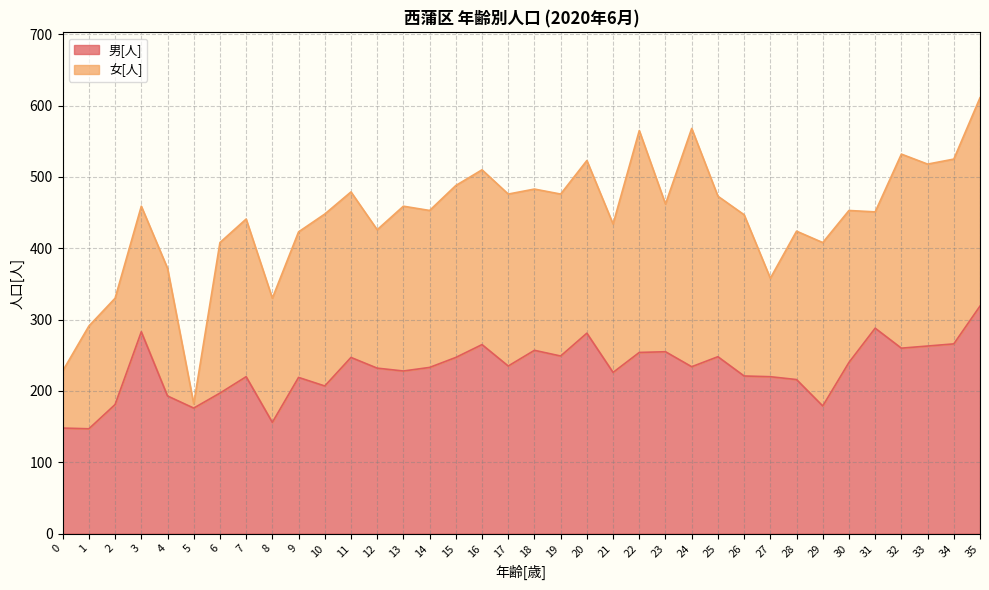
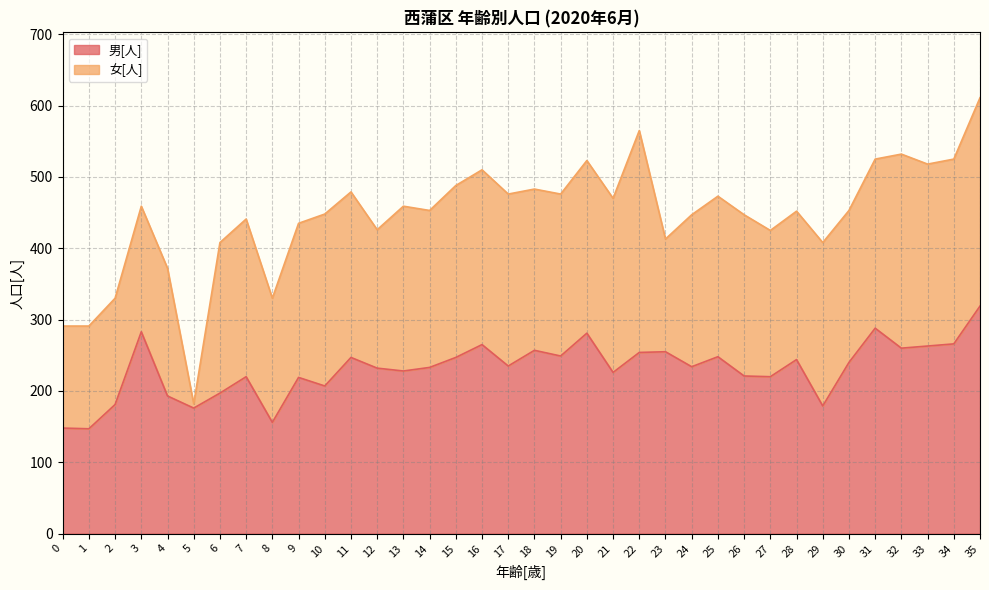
  {
    "男[人]": {
      "0": 150,
      "1": 150,
      "2": 180,
      "3": 280,
      "4": 190,
      "5": 180,
      "6": 200,
      "7": 220,
      "8": 160,
      "9": 220,
      "10": 210,
      "11": 250,
      "12": 230,
      "13": 230,
      "14": 230,
      "15": 250,
      "16": 270,
      "17": 240,
      "18": 260,
      "19": 250,
      "20": 280,
      "21": 230,
      "22": 250,
      "23": 260,
      "24": 230,
      "25": 250,
      "26": 220,
      "27": 220,
-     "28": 220,
+     "28": 240,
      "29": 180,
      "30": 240,
      "31": 290,
      "32": 260,
      "33": 260,
      "34": 270,
      "35": 320
    },
    "女[人]": {
-     "0": 80,
+     "0": 140,
      "1": 140,
      "2": 150,
      "3": 180,
      "4": 180,
      "5": 10,
      "6": 210,
      "7": 220,
      "8": 170,
-     "9": 200,
+     "9": 220,
      "10": 240,
      "11": 230,
      "12": 190,
      "13": 230,
      "14": 220,
      "15": 240,
      "16": 250,
      "17": 240,
      "18": 230,
      "19": 230,
      "20": 240,
-     "21": 210,
+     "21": 240,
      "22": 310,
-     "23": 210,
-     "24": 330,
+     "23": 160,
+     "24": 210,
      "25": 230,
      "26": 230,
-     "27": 140,
+     "27": 210,
      "28": 210,
      "29": 230,
      "30": 210,
-     "31": 160,
+     "31": 240,
      "32": 270,
      "33": 260,
      "34": 260,
      "35": 290
    }
  }
